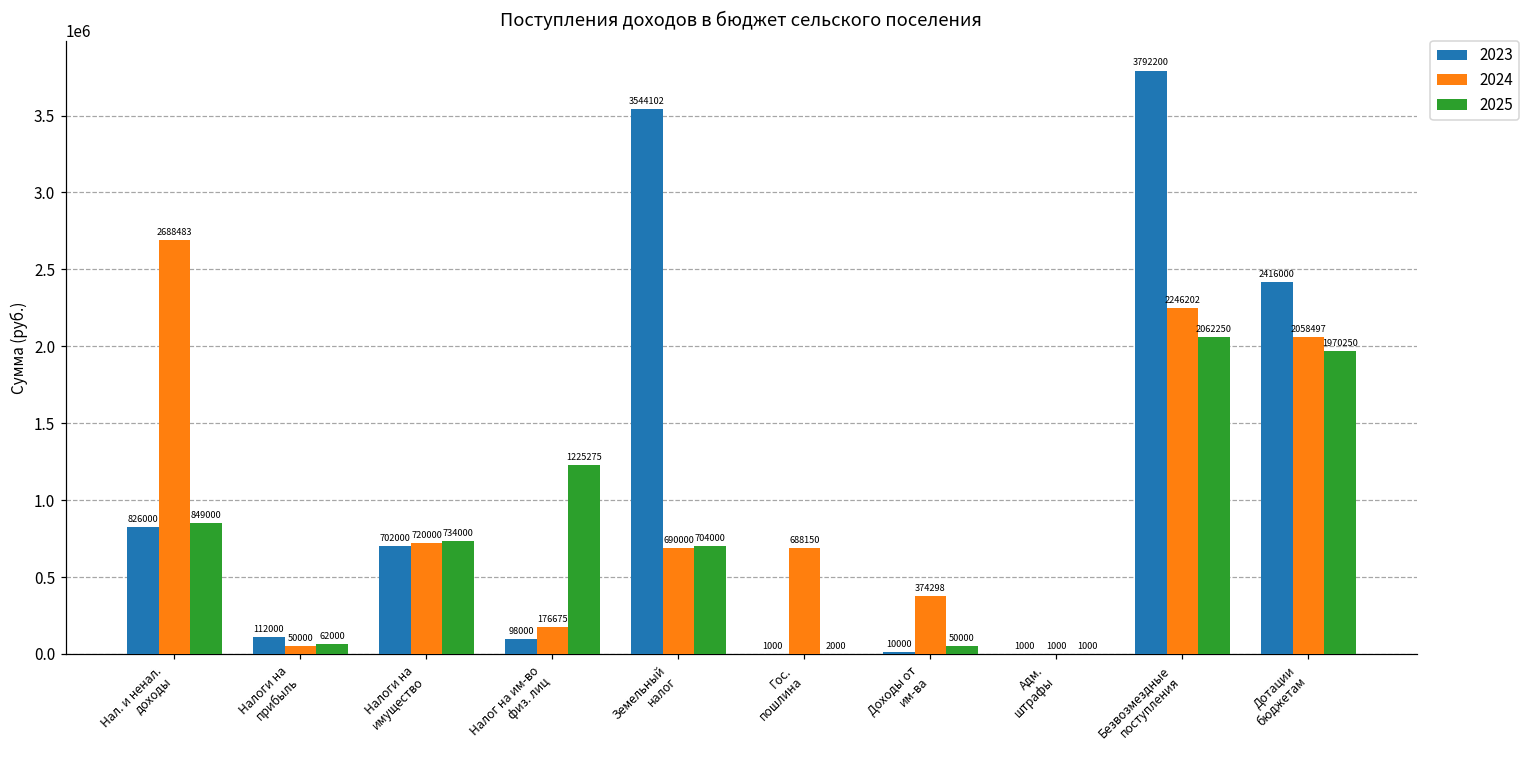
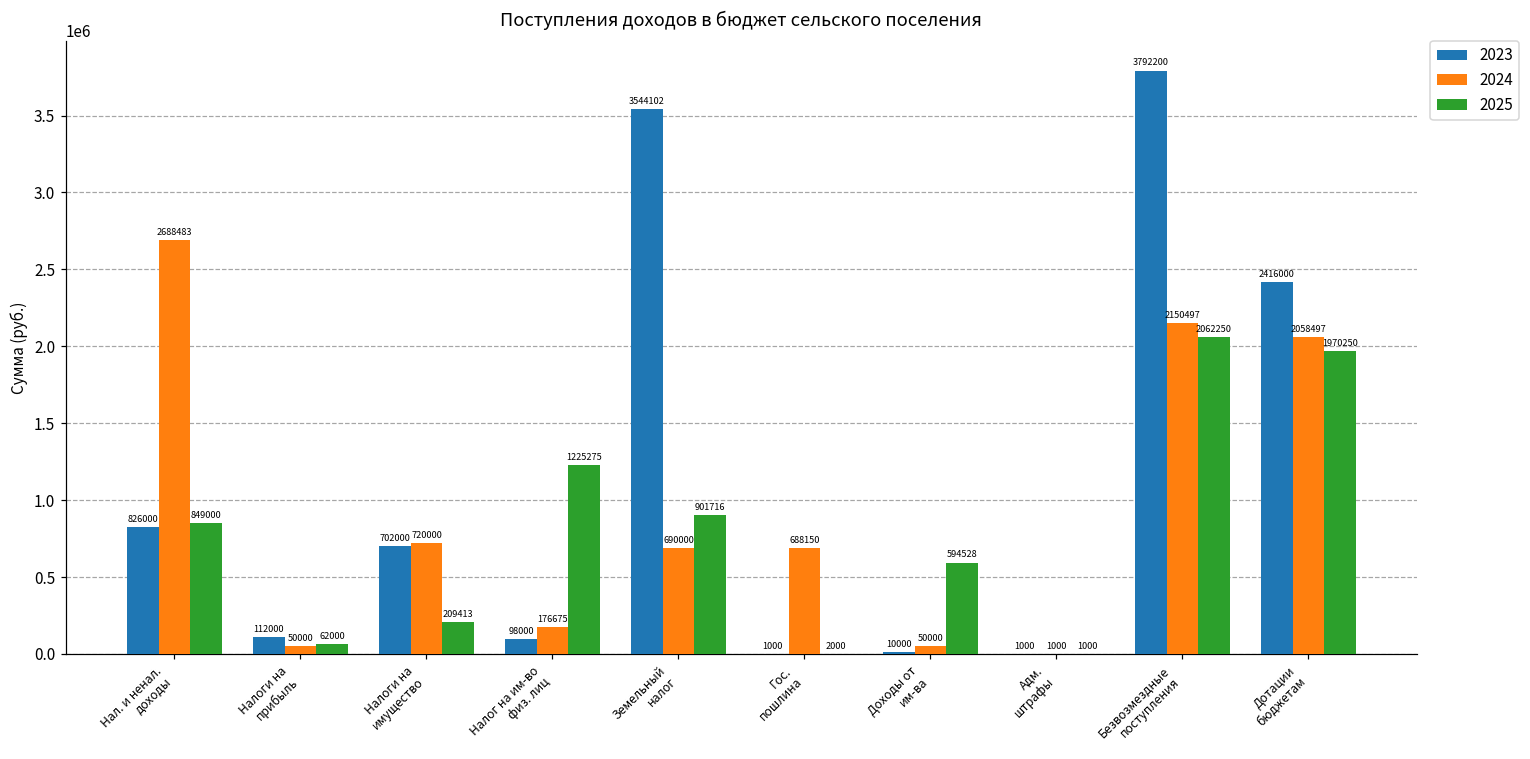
  {
    "2023": {
      "Нал. и ненал. доходы": 826000,
      "Налоги на прибыль": 112000,
      "Налоги на имущество": 702000,
      "Налог на им-во физ. лиц": 98000,
      "Земельный налог": 3544102,
      "Гос. пошлина": 1000,
      "Доходы от им-ва": 10000,
      "Адм. штрафы": 1000,
      "Безвозмездные поступления": 3792200,
      "Дотации бюджетам": 2416000
    },
    "2024": {
      "Нал. и ненал. доходы": 2688483,
      "Налоги на прибыль": 50000,
      "Налоги на имущество": 720000,
      "Налог на им-во физ. лиц": 176675,
      "Земельный налог": 690000,
      "Гос. пошлина": 688150,
-     "Доходы от им-ва": 374298,
+     "Доходы от им-ва": 50000,
      "Адм. штрафы": 1000,
-     "Безвозмездные поступления": 2246202,
+     "Безвозмездные поступления": 2150497,
      "Дотации бюджетам": 2058497
    },
    "2025": {
      "Нал. и ненал. доходы": 849000,
      "Налоги на прибыль": 62000,
-     "Налоги на имущество": 734000,
+     "Налоги на имущество": 209413,
      "Налог на им-во физ. лиц": 1225275,
-     "Земельный налог": 704000,
+     "Земельный налог": 901716,
      "Гос. пошлина": 2000,
-     "Доходы от им-ва": 50000,
+     "Доходы от им-ва": 594528,
      "Адм. штрафы": 1000,
      "Безвозмездные поступления": 2062250,
      "Дотации бюджетам": 1970250
    }
  }
